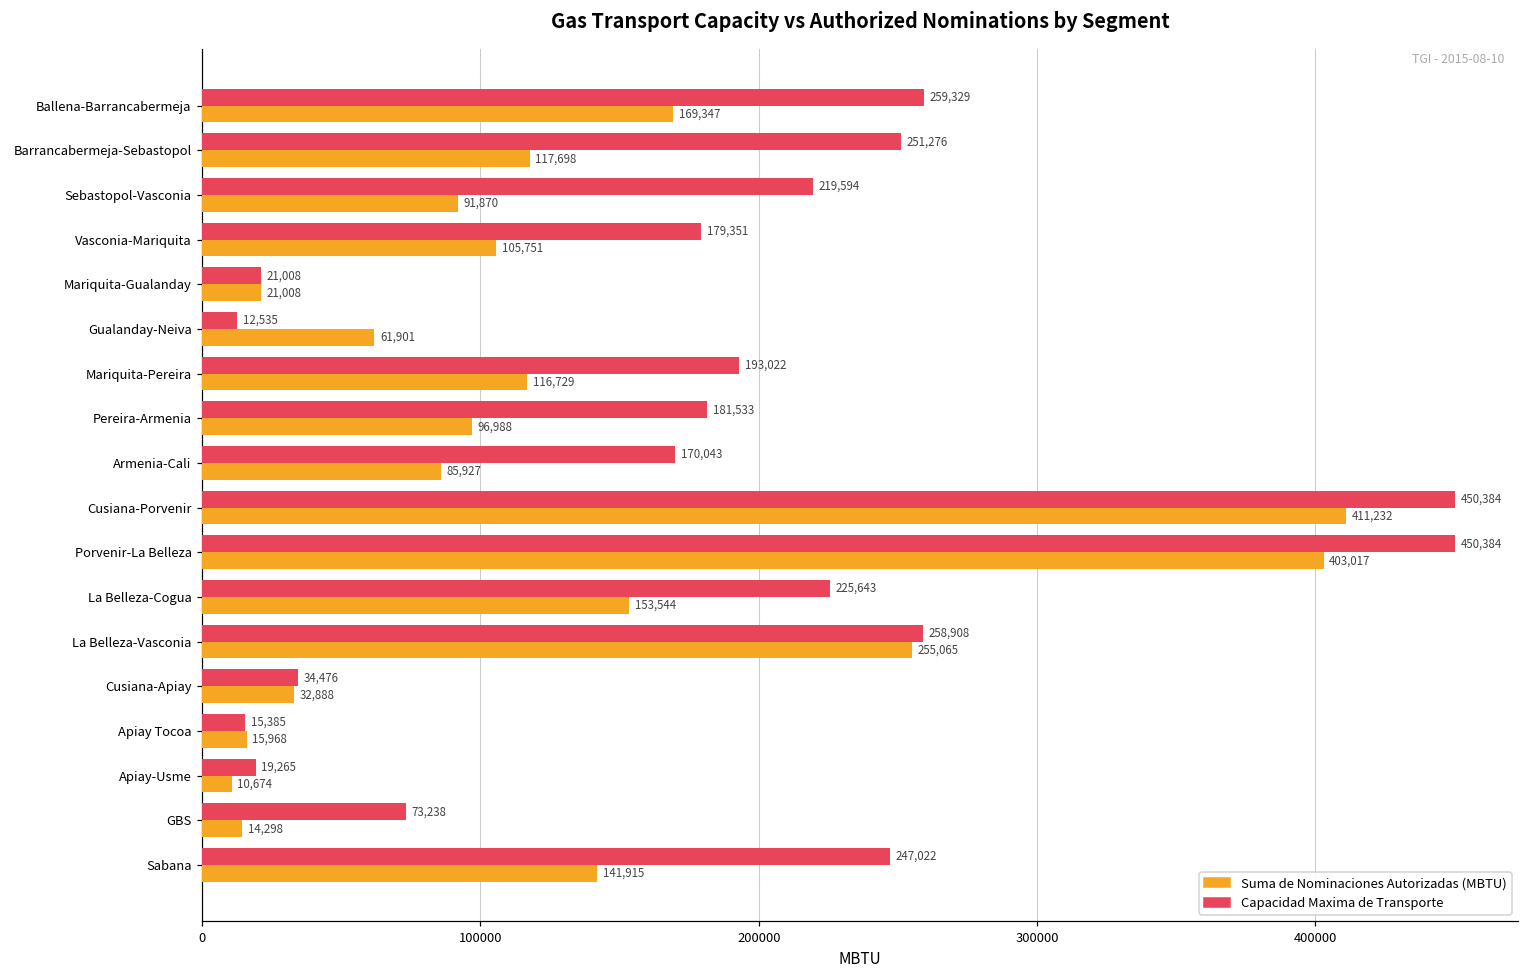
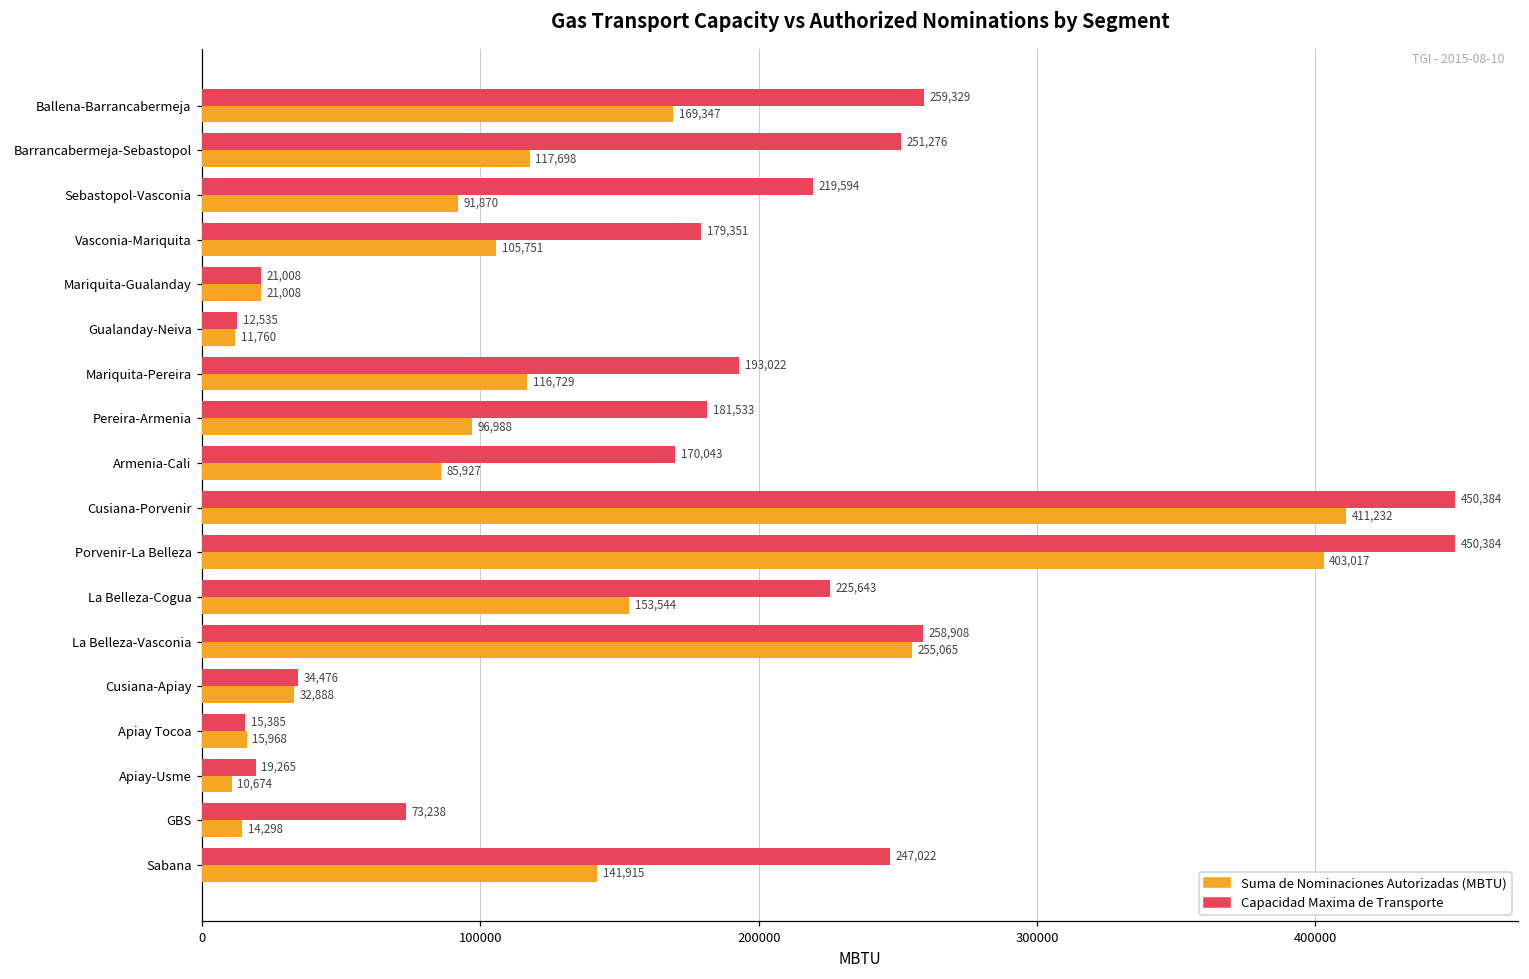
  {
    "Suma de Nominaciones Autorizadas (MBTU)": {
      "Ballena-Barrancabermeja": "169,347",
      "Barrancabermeja-Sebastopol": "117,698",
      "Sebastopol-Vasconia": "91,870",
      "Vasconia-Mariquita": "105,751",
      "Mariquita-Gualanday": "21,008",
-     "Gualanday-Neiva": "61,901",
+     "Gualanday-Neiva": "11,760",
      "Mariquita-Pereira": "116,729",
      "Pereira-Armenia": "96,988",
      "Armenia-Cali": "85,927",
      "Cusiana-Porvenir": "411,232",
      "Porvenir-La Belleza": "403,017",
      "La Belleza-Cogua": "153,544",
      "La Belleza-Vasconia": "255,065",
      "Cusiana-Apiay": "32,888",
      "Apiay Tocoa": "15,968",
      "Apiay-Usme": "10,674",
      "GBS": "14,298",
      "Sabana": "141,915"
    },
    "Capacidad Maxima de Transporte": {
      "Ballena-Barrancabermeja": "259,329",
      "Barrancabermeja-Sebastopol": "251,276",
      "Sebastopol-Vasconia": "219,594",
      "Vasconia-Mariquita": "179,351",
      "Mariquita-Gualanday": "21,008",
      "Gualanday-Neiva": "12,535",
      "Mariquita-Pereira": "193,022",
      "Pereira-Armenia": "181,533",
      "Armenia-Cali": "170,043",
      "Cusiana-Porvenir": "450,384",
      "Porvenir-La Belleza": "450,384",
      "La Belleza-Cogua": "225,643",
      "La Belleza-Vasconia": "258,908",
      "Cusiana-Apiay": "34,476",
      "Apiay Tocoa": "15,385",
      "Apiay-Usme": "19,265",
      "GBS": "73,238",
      "Sabana": "247,022"
    }
  }
